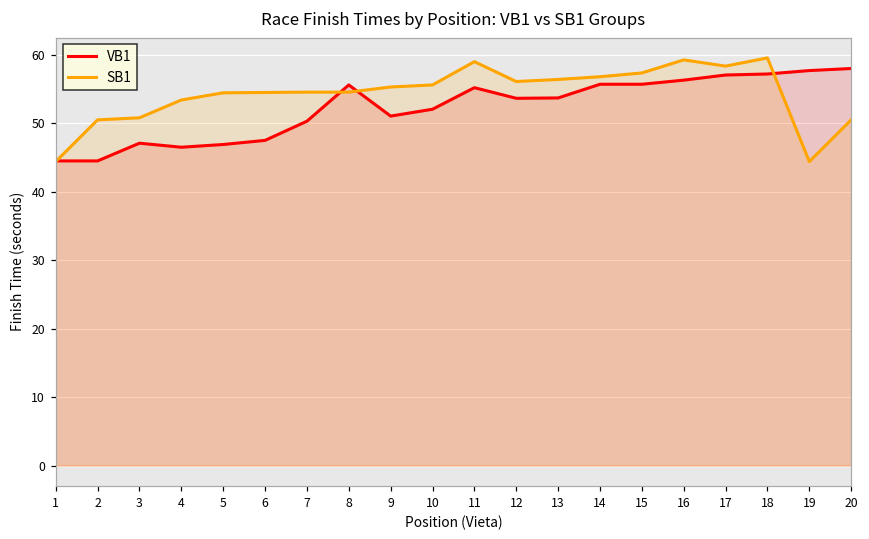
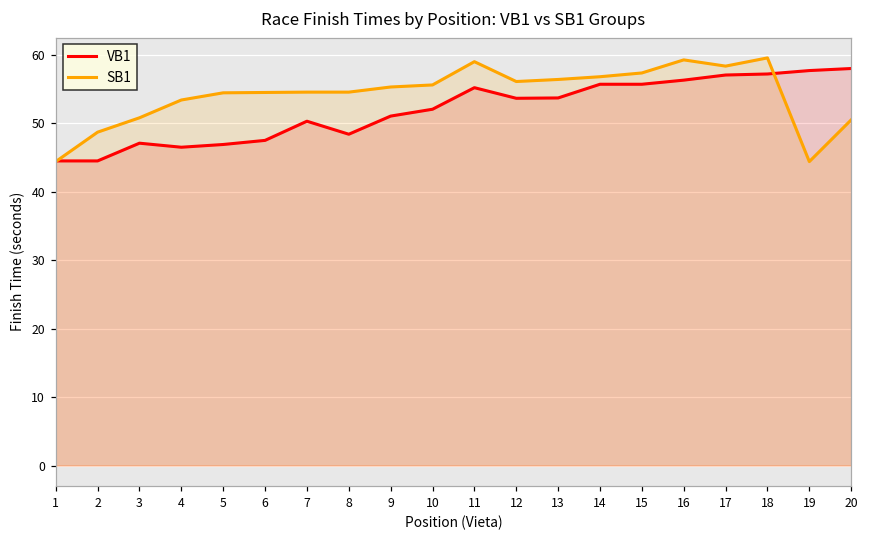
  {
    "VB1": {
      "2": 45,
      "3": 47,
      "4": 47,
      "5": 47,
      "6": 48,
      "7": 50,
-     "8": 56,
+     "8": 48,
      "9": 51,
      "10": 52,
      "11": 55,
      "12": 54,
      "13": 54,
      "14": 56,
      "15": 56,
      "16": 56,
      "17": 57,
      "18": 57,
      "19": 58,
      "20": 58
    },
    "SB1": {
-     "2": 51,
+     "2": 49,
      "3": 51,
      "4": 53,
      "5": 54,
      "6": 55,
      "7": 55,
      "8": 55,
      "9": 55,
      "10": 56,
      "11": 59,
      "12": 56,
      "13": 56,
      "14": 57,
      "15": 57,
      "16": 59,
      "17": 58,
      "18": 60,
      "19": 44,
      "20": 51
    }
  }
